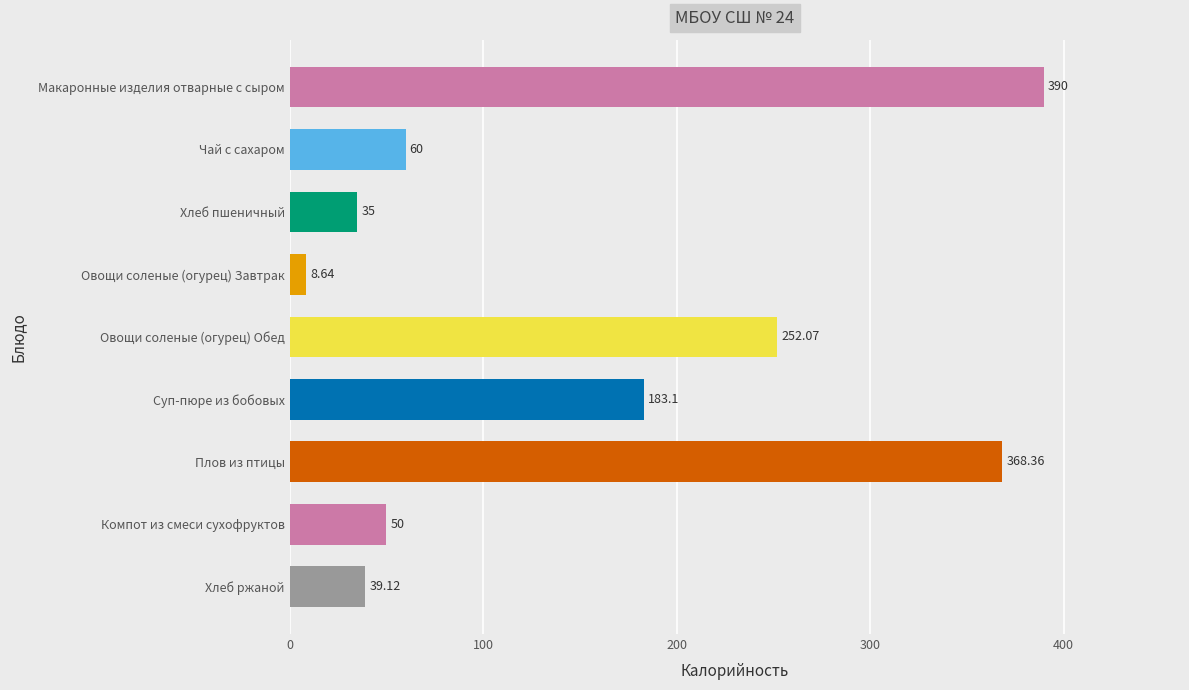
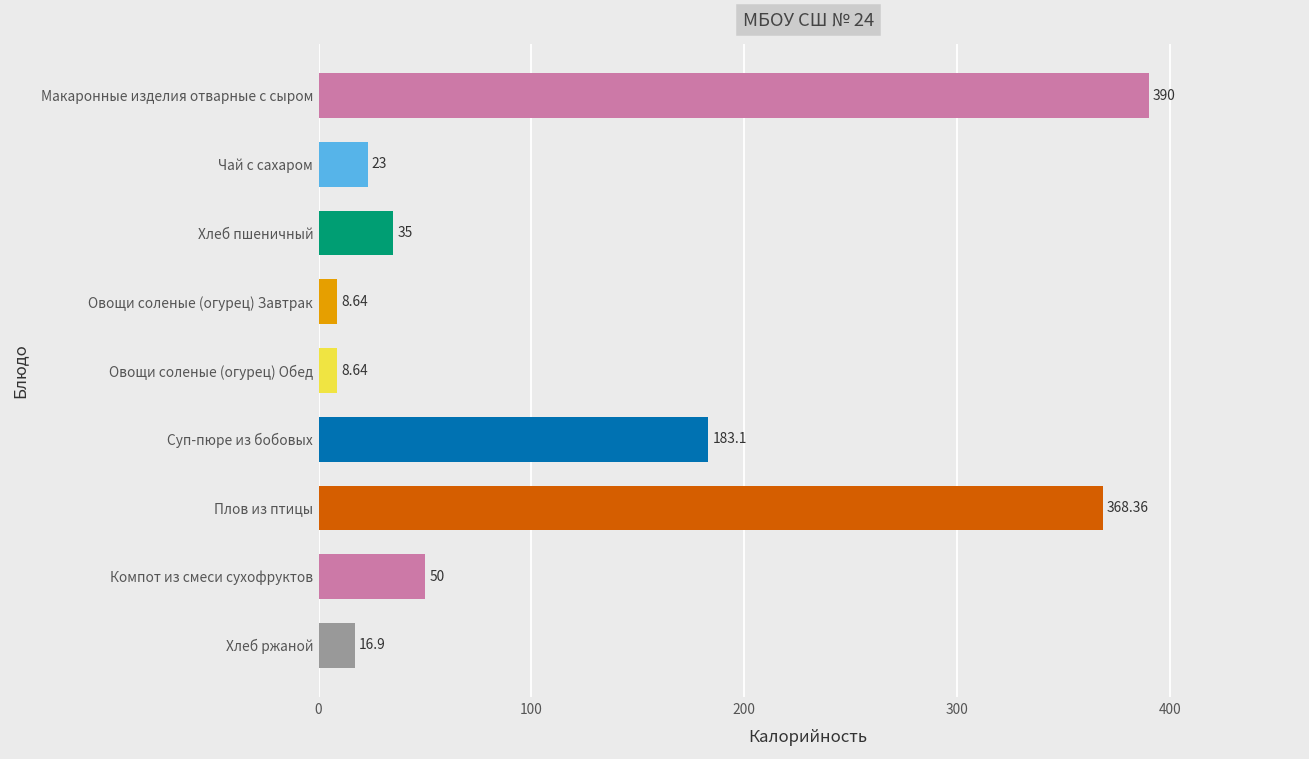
  {
    "Макаронные изделия отварные с сыром": 390,
-   "Чай с сахаром": 60,
+   "Чай с сахаром": 23,
    "Хлеб пшеничный": 35,
    "Овощи соленые (огурец) Завтрак": 8.64,
-   "Овощи соленые (огурец) Обед": 252.07,
+   "Овощи соленые (огурец) Обед": 8.64,
    "Суп-пюре из бобовых": 183.1,
    "Плов из птицы": 368.36,
    "Компот из смеси сухофруктов": 50,
-   "Хлеб ржаной": 39.12
+   "Хлеб ржаной": 16.9
  }
